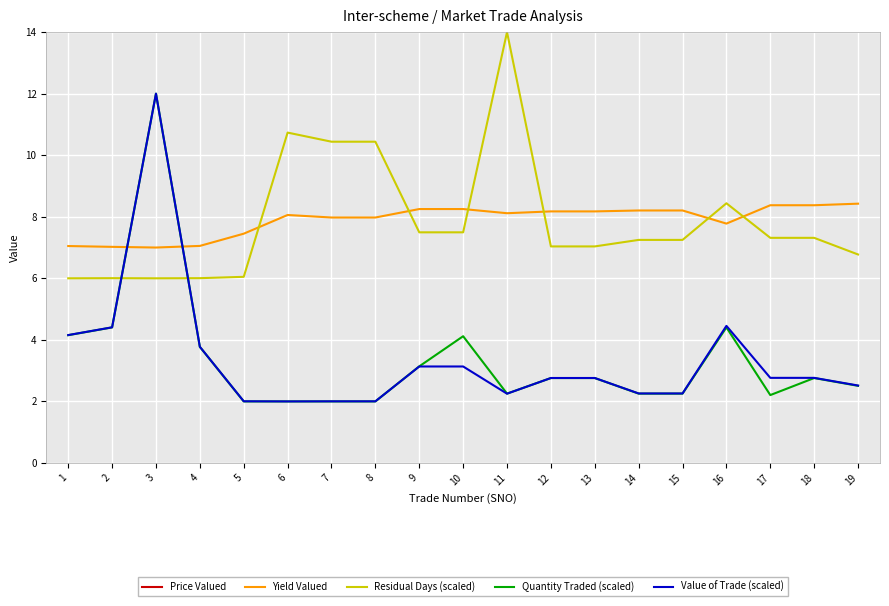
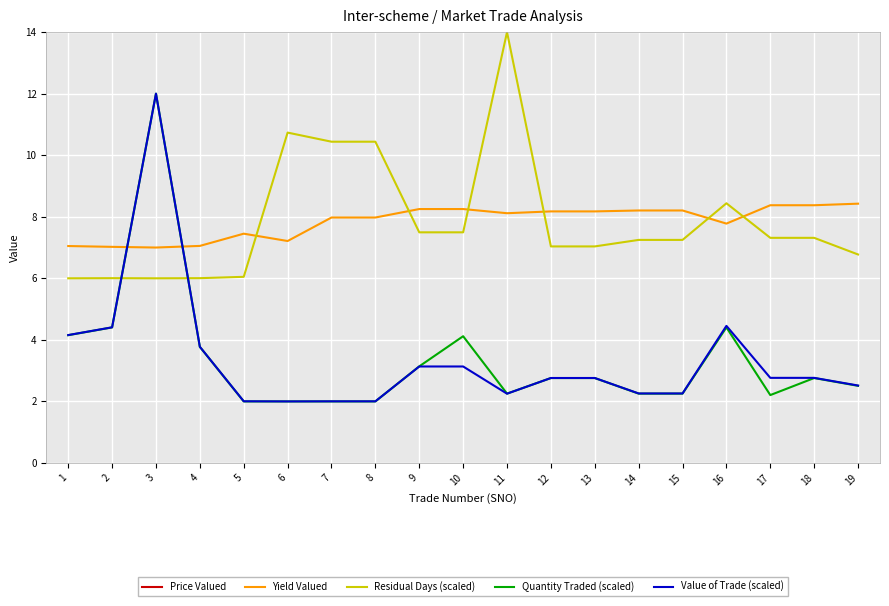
  {
    "Yield Valued": {
      "1": 7.0,
      "2": 7.0,
      "3": 7.0,
      "4": 7.1,
      "5": 7.5,
-     "6": 8.1,
+     "6": 7.2,
      "7": 8.0,
      "8": 8.0,
      "9": 8.3,
      "10": 8.3,
      "11": 8.1,
      "12": 8.2,
      "13": 8.2,
      "14": 8.2,
      "15": 8.2,
      "16": 7.8,
      "17": 8.4,
      "18": 8.4,
      "19": 8.4
    },
    "Residual Days (scaled)": {
      "1": 6.0,
      "2": 6.0,
      "3": 6.0,
      "4": 6.0,
      "5": 6.0,
      "6": 10.7,
      "7": 10.4,
      "8": 10.4,
      "9": 7.5,
      "10": 7.5,
      "11": 14.0,
      "12": 7.0,
      "13": 7.0,
      "14": 7.2,
      "15": 7.2,
      "16": 8.4,
      "17": 7.3,
      "18": 7.3,
      "19": 6.8
    },
    "Quantity Traded (scaled)": {
      "10": 4.1,
      "17": 2.2
    },
    "Value of Trade (scaled)": {
      "10": 3.1,
      "17": 2.8
    }
  }
